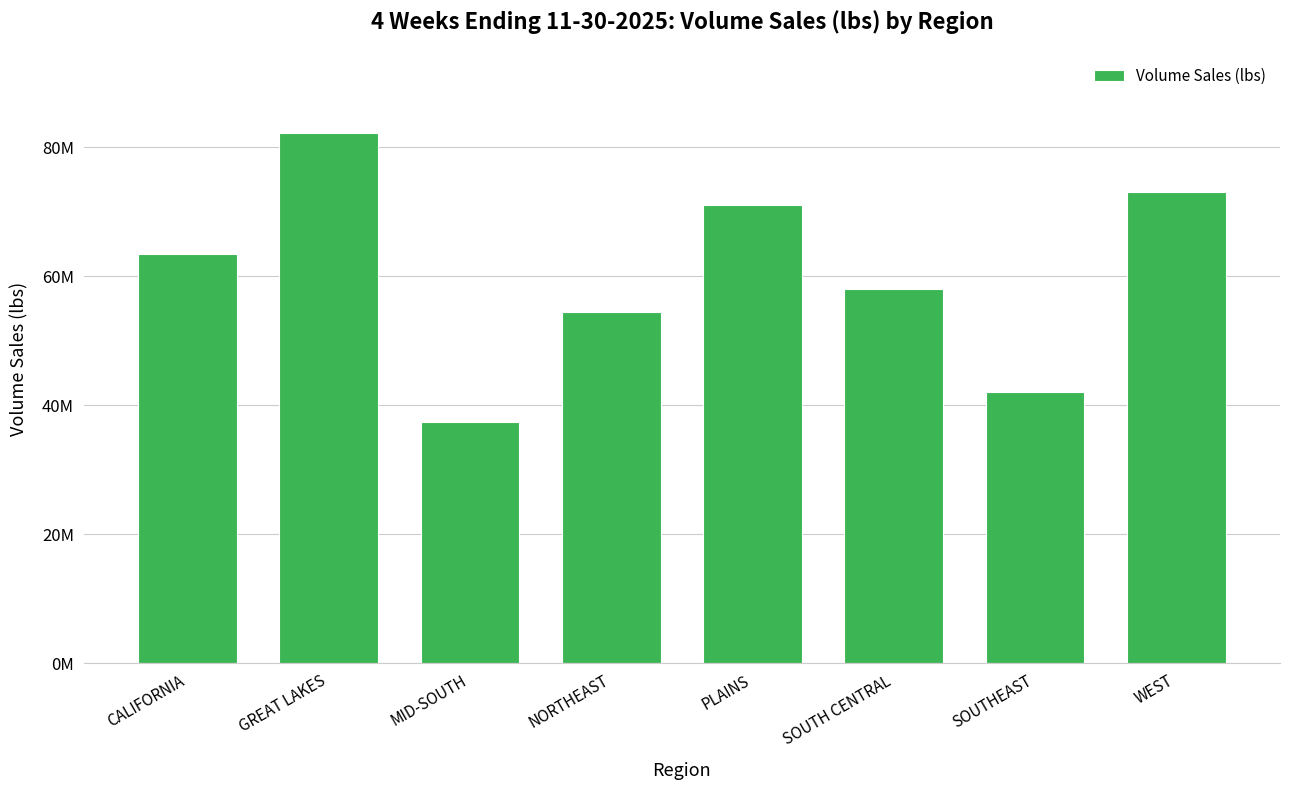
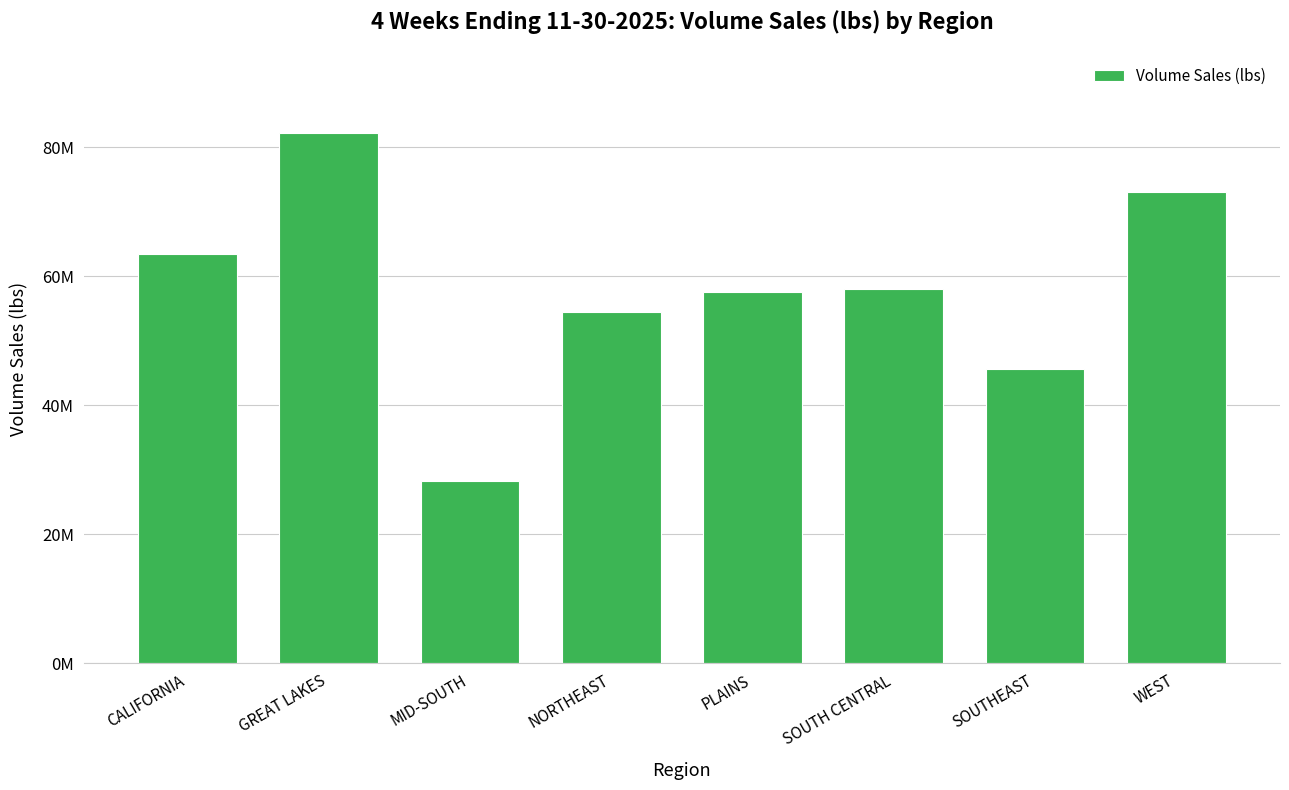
  {
    "CALIFORNIA": 64000000,
    "GREAT LAKES": 82000000,
-   "MID-SOUTH": 37000000,
+   "MID-SOUTH": 28000000,
    "NORTHEAST": 54000000,
-   "PLAINS": 71000000,
+   "PLAINS": 58000000,
    "SOUTH CENTRAL": 58000000,
-   "SOUTHEAST": 42000000,
+   "SOUTHEAST": 46000000,
    "WEST": 73000000
  }
